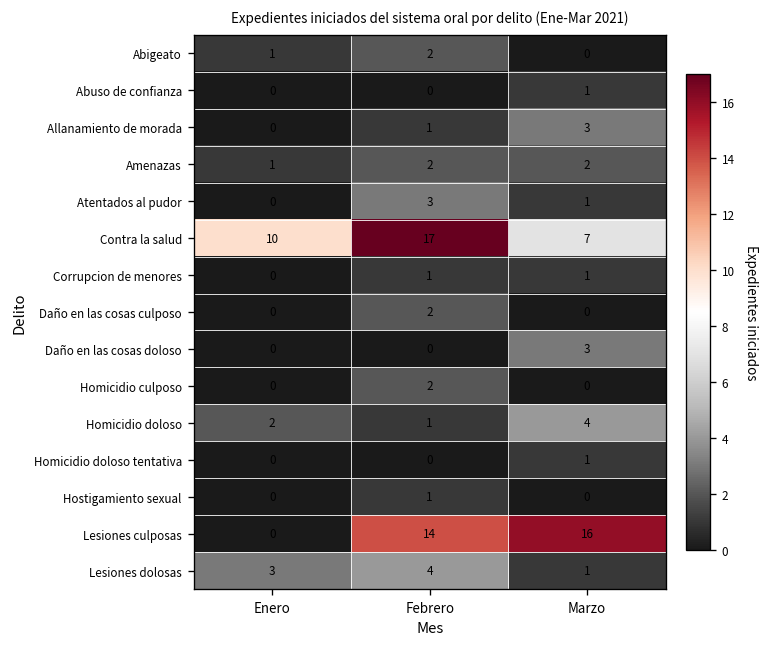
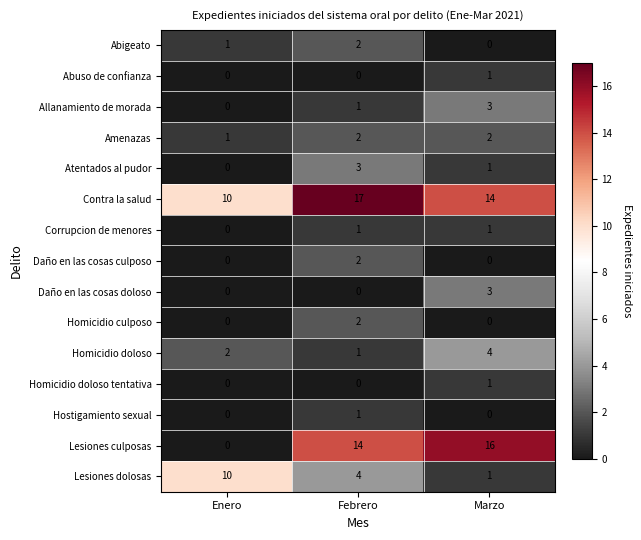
  {
    "Abigeato": {
      "Enero": 1,
      "Febrero": 2
    },
    "Abuso de confianza": {
      "Marzo": 1
    },
    "Allanamiento de morada": {
      "Febrero": 1,
      "Marzo": 3
    },
    "Amenazas": {
      "Enero": 1,
      "Febrero": 2,
      "Marzo": 2
    },
    "Atentados al pudor": {
      "Febrero": 3,
      "Marzo": 1
    },
    "Contra la salud": {
      "Enero": 10,
      "Febrero": 17,
-     "Marzo": 7
+     "Marzo": 14
    },
    "Corrupcion de menores": {
      "Febrero": 1,
      "Marzo": 1
    },
    "Daño en las cosas culposo": {
      "Febrero": 2
    },
    "Daño en las cosas doloso": {
      "Marzo": 3
    },
    "Homicidio culposo": {
      "Febrero": 2
    },
    "Homicidio doloso": {
      "Enero": 2,
      "Febrero": 1,
      "Marzo": 4
    },
    "Homicidio doloso tentativa": {
      "Marzo": 1
    },
    "Hostigamiento sexual": {
      "Febrero": 1
    },
    "Lesiones culposas": {
      "Febrero": 14,
      "Marzo": 16
    },
    "Lesiones dolosas": {
-     "Enero": 3,
+     "Enero": 10,
      "Febrero": 4,
      "Marzo": 1
    }
  }
